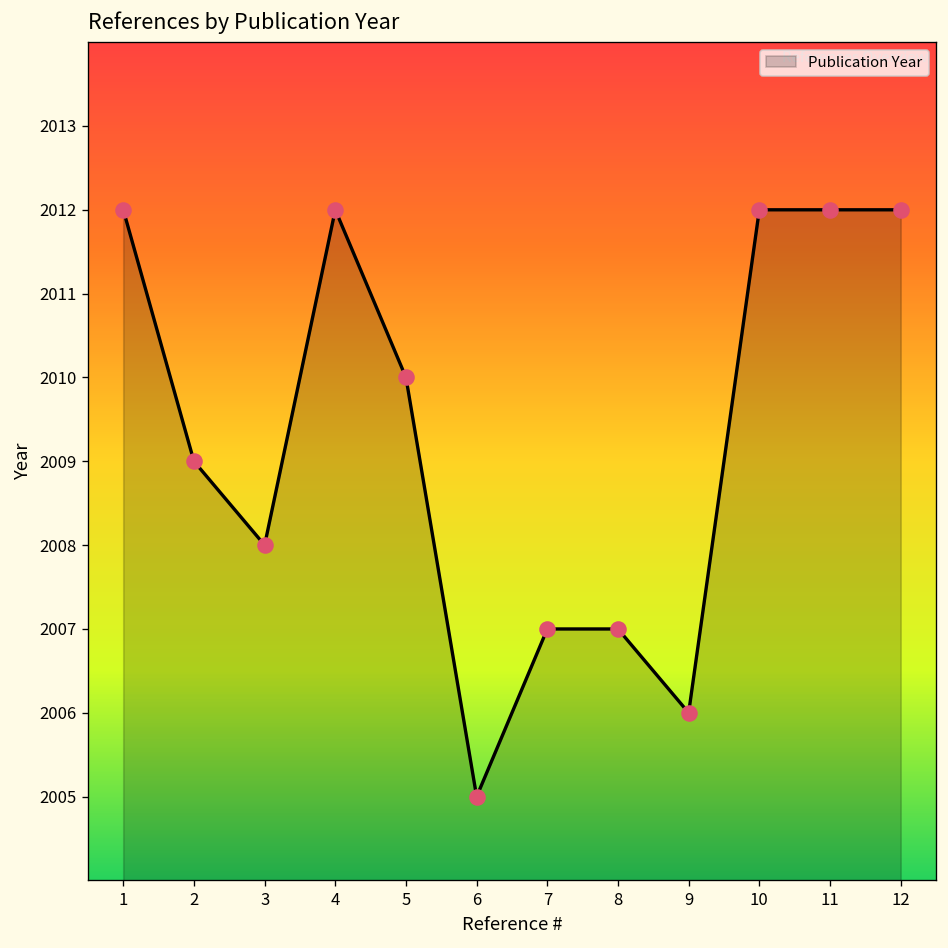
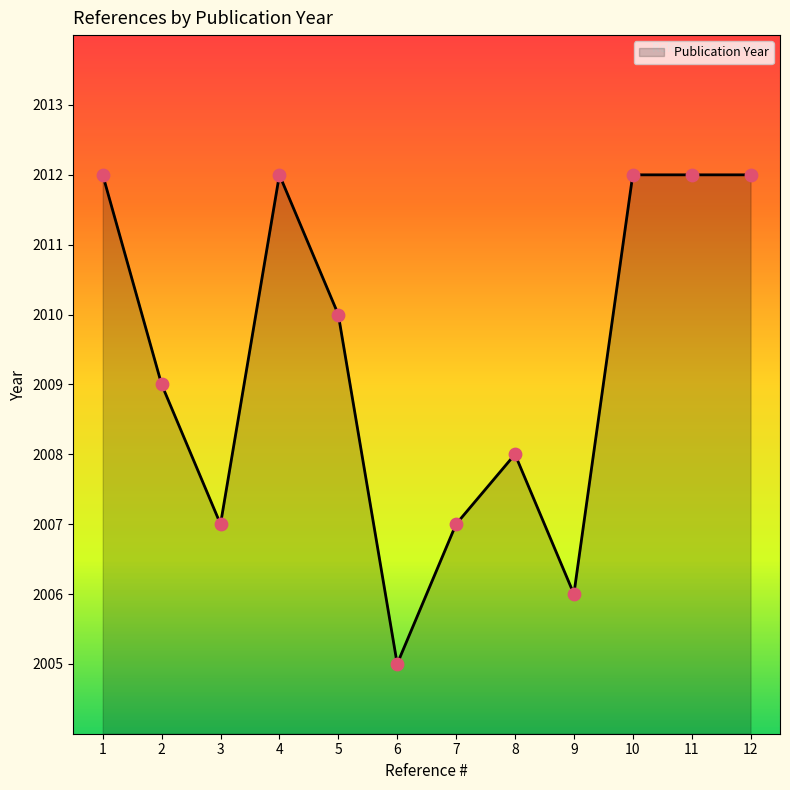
  {
    "1": 2012,
    "2": 2009,
-   "3": 2008,
+   "3": 2007,
    "4": 2012,
    "5": 2010,
    "6": 2005,
    "7": 2007,
-   "8": 2007,
+   "8": 2008,
    "9": 2006,
    "10": 2012,
    "11": 2012,
    "12": 2012
  }
